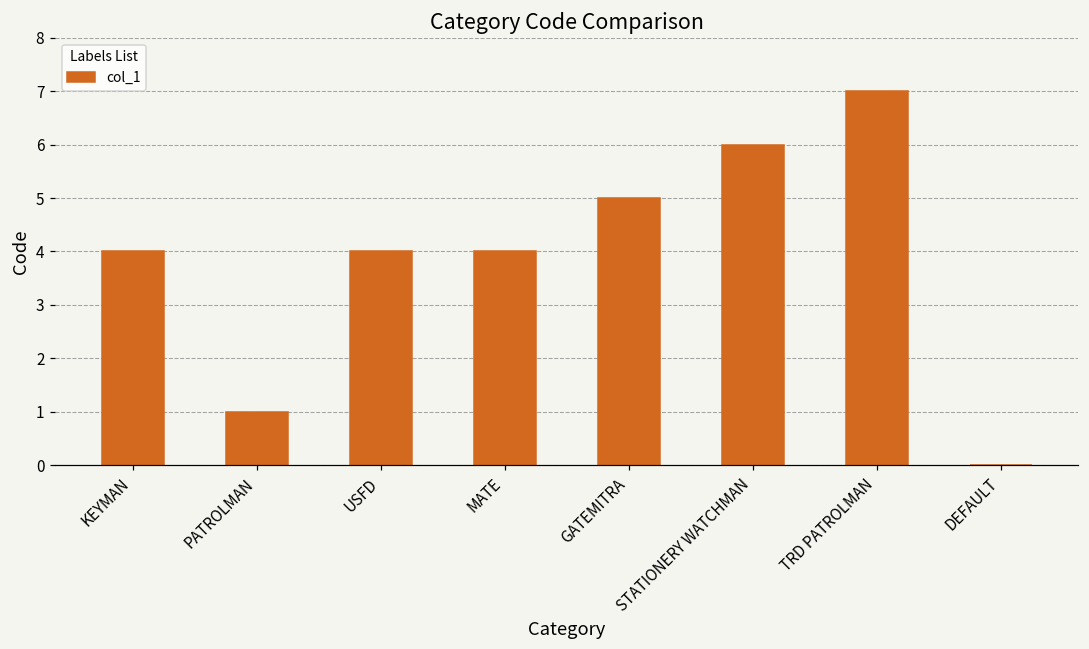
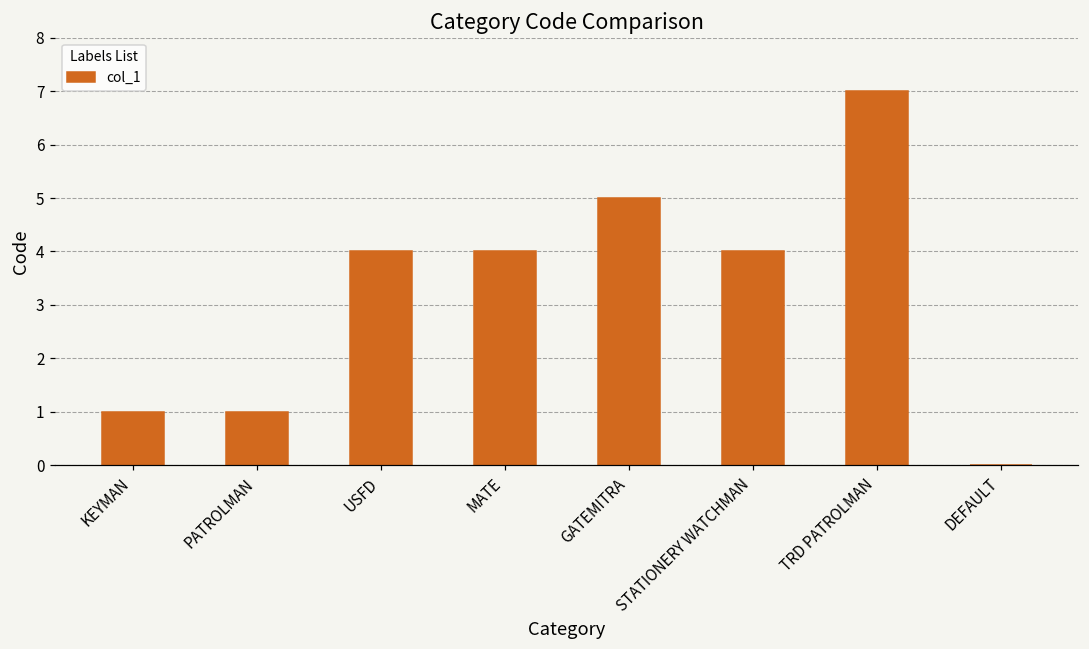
  {
-   "KEYMAN": 4,
+   "KEYMAN": 1,
    "PATROLMAN": 1,
    "USFD": 4,
    "MATE": 4,
    "GATEMITRA": 5,
-   "STATIONERY WATCHMAN": 6,
+   "STATIONERY WATCHMAN": 4,
    "TRD PATROLMAN": 7,
    "DEFAULT": 0
  }
